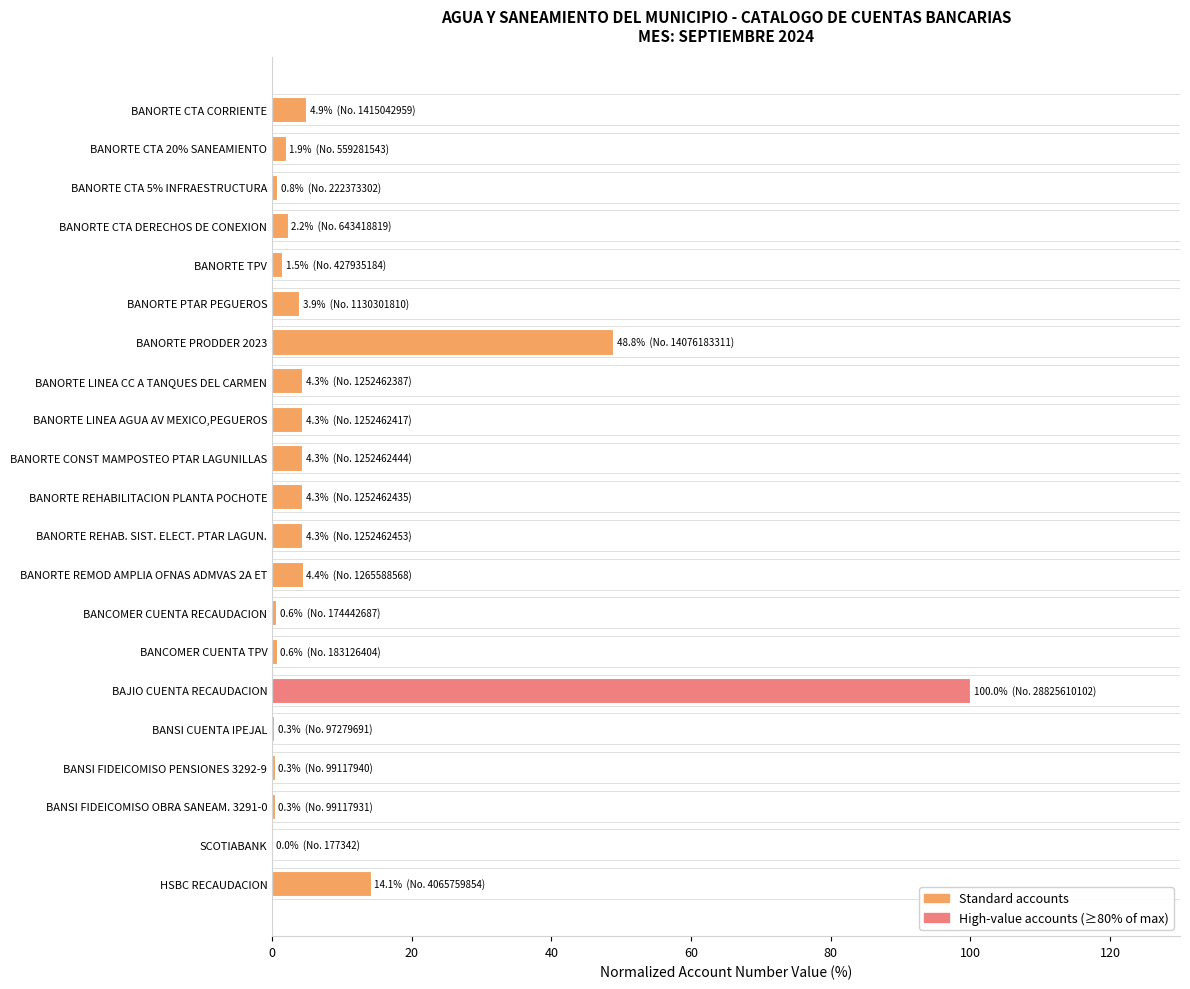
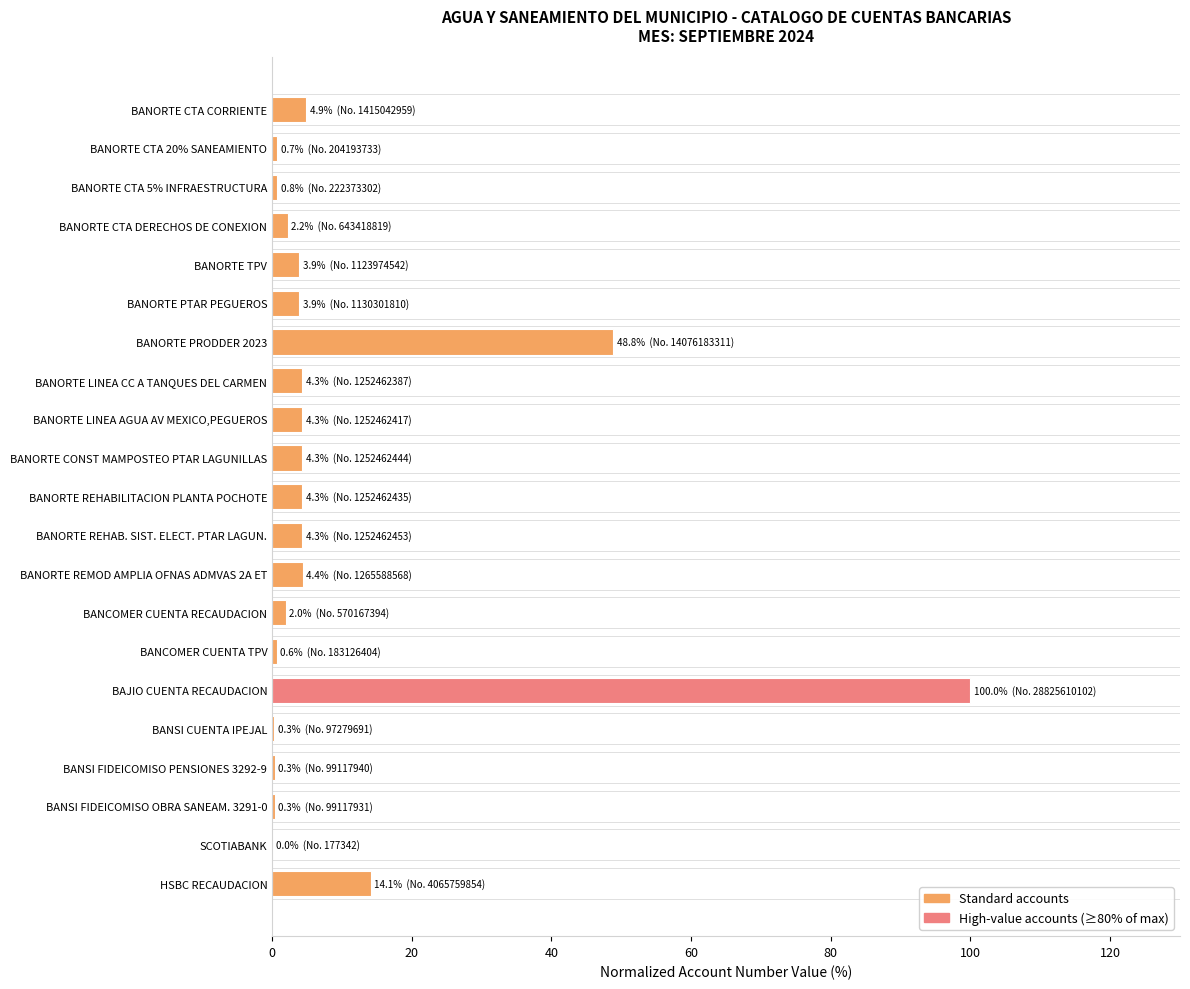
  {
    "BANORTE CTA CORRIENTE": "4.9%",
-   "BANORTE CTA 20% SANEAMIENTO": "1.9% (No. 559281543)",
+   "BANORTE CTA 20% SANEAMIENTO": "0.7% (No. 204193733)",
    "BANORTE CTA 5% INFRAESTRUCTURA": "0.8%",
    "BANORTE CTA DERECHOS DE CONEXION": "2.2%",
-   "BANORTE TPV": "1.5% (No. 427935184)",
+   "BANORTE TPV": "3.9% (No. 1123974542)",
    "BANORTE PTAR PEGUEROS": "3.9%",
    "BANORTE PRODDER 2023": "48.8%",
    "BANORTE LINEA CC A TANQUES DEL CARMEN": "4.3%",
    "BANORTE LINEA AGUA AV MEXICO,PEGUEROS": "4.3%",
    "BANORTE CONST MAMPOSTEO PTAR LAGUNILLAS": "4.3%",
    "BANORTE REHABILITACION PLANTA POCHOTE": "4.3%",
    "BANORTE REHAB. SIST. ELECT. PTAR LAGUN.": "4.3%",
    "BANORTE REMOD AMPLIA OFNAS ADMVAS 2A ET": "4.4%",
-   "BANCOMER CUENTA RECAUDACION": "0.6% (No. 174442687)",
+   "BANCOMER CUENTA RECAUDACION": "2.0% (No. 570167394)",
    "BANCOMER CUENTA TPV": "0.6%",
    "BAJIO CUENTA RECAUDACION": "100.0%",
    "BANSI CUENTA IPEJAL": "0.3%",
    "BANSI FIDEICOMISO PENSIONES 3292-9": "0.3%",
    "BANSI FIDEICOMISO OBRA SANEAM. 3291-0": "0.3%",
    "SCOTIABANK": "0.0%",
    "HSBC RECAUDACION": "14.1%"
  }
